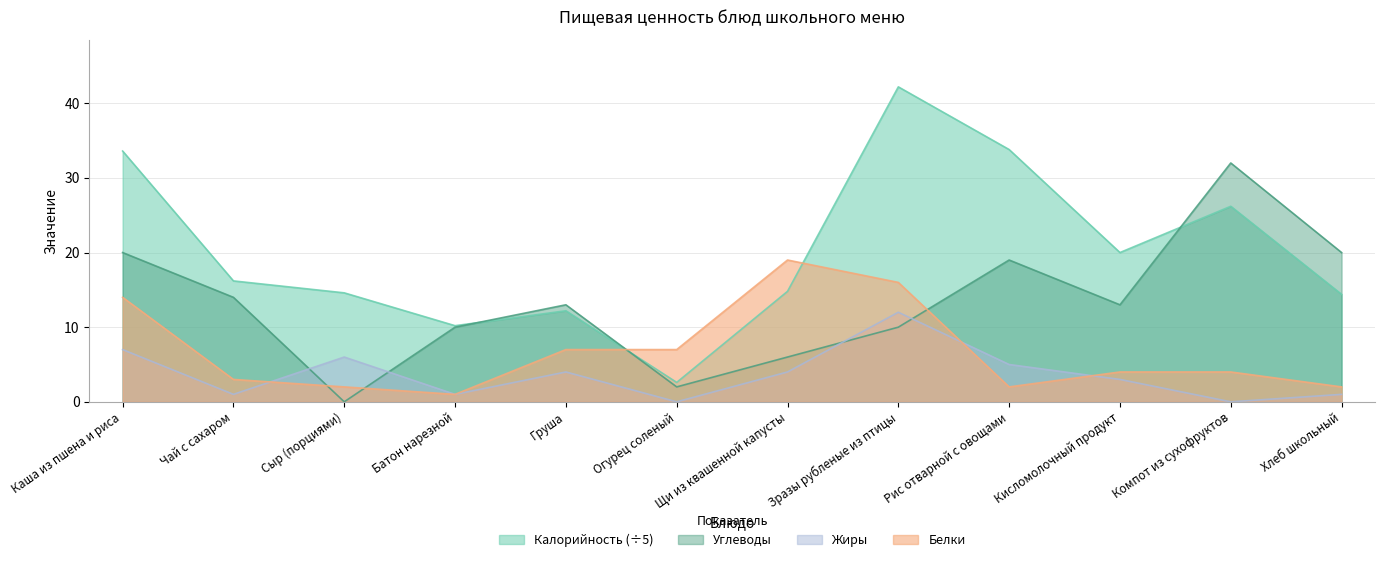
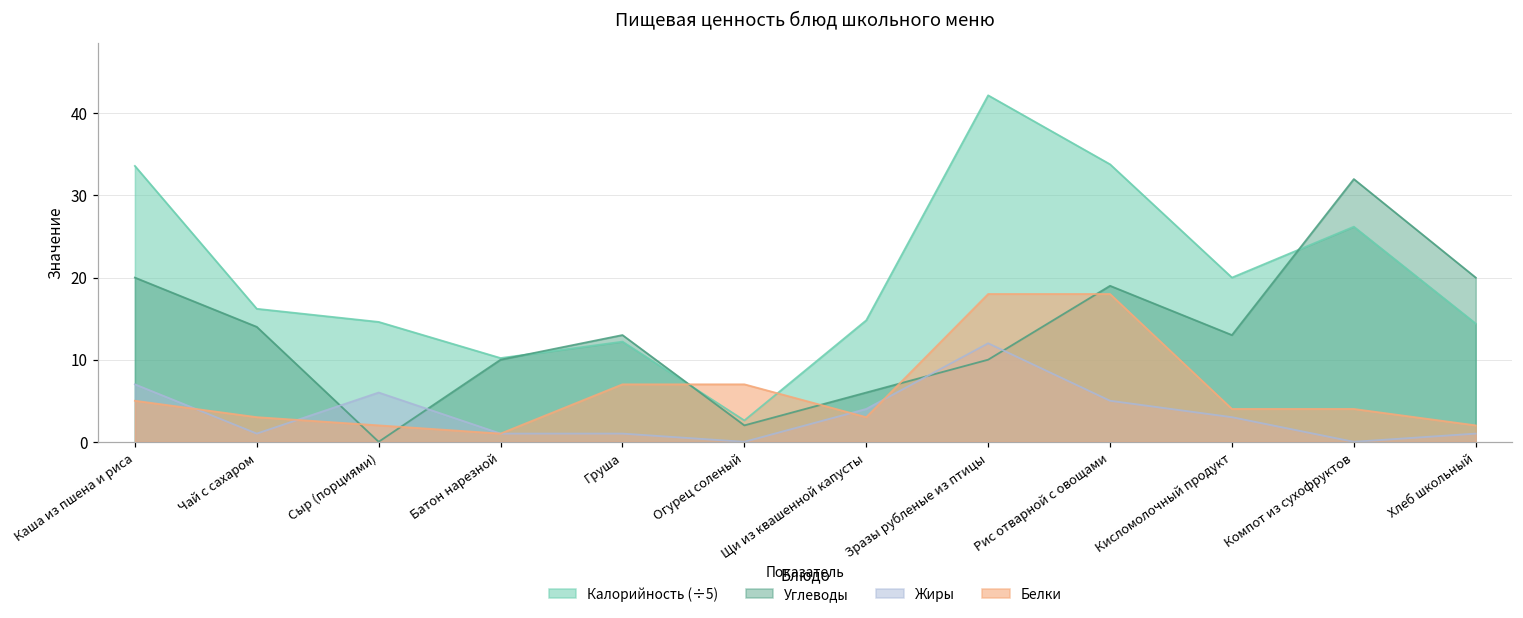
  {
    "Жиры": {
      "Каша из пшена и риса": 7,
      "Чай с сахаром": 1,
      "Сыр (порциями)": 6,
-     "Груша": 4,
+     "Груша": 1,
      "Огурец соленый": 0,
      "Щи из квашенной капусты": 4,
      "Зразы рубленые из птицы": 12,
      "Рис отварной с овощами": 5,
      "Кисломолочный продукт": 3,
      "Компот из сухофруктов": 0,
      "Хлеб школьный": 1
    },
    "Белки": {
-     "Каша из пшена и риса": 14,
+     "Каша из пшена и риса": 5,
      "Чай с сахаром": 3,
      "Сыр (порциями)": 2,
      "Груша": 7,
      "Огурец соленый": 7,
-     "Щи из квашенной капусты": 19,
-     "Зразы рубленые из птицы": 16,
-     "Рис отварной с овощами": 2,
+     "Щи из квашенной капусты": 3,
+     "Зразы рубленые из птицы": 18,
+     "Рис отварной с овощами": 18,
      "Кисломолочный продукт": 4,
      "Компот из сухофруктов": 4,
      "Хлеб школьный": 2
    }
  }
